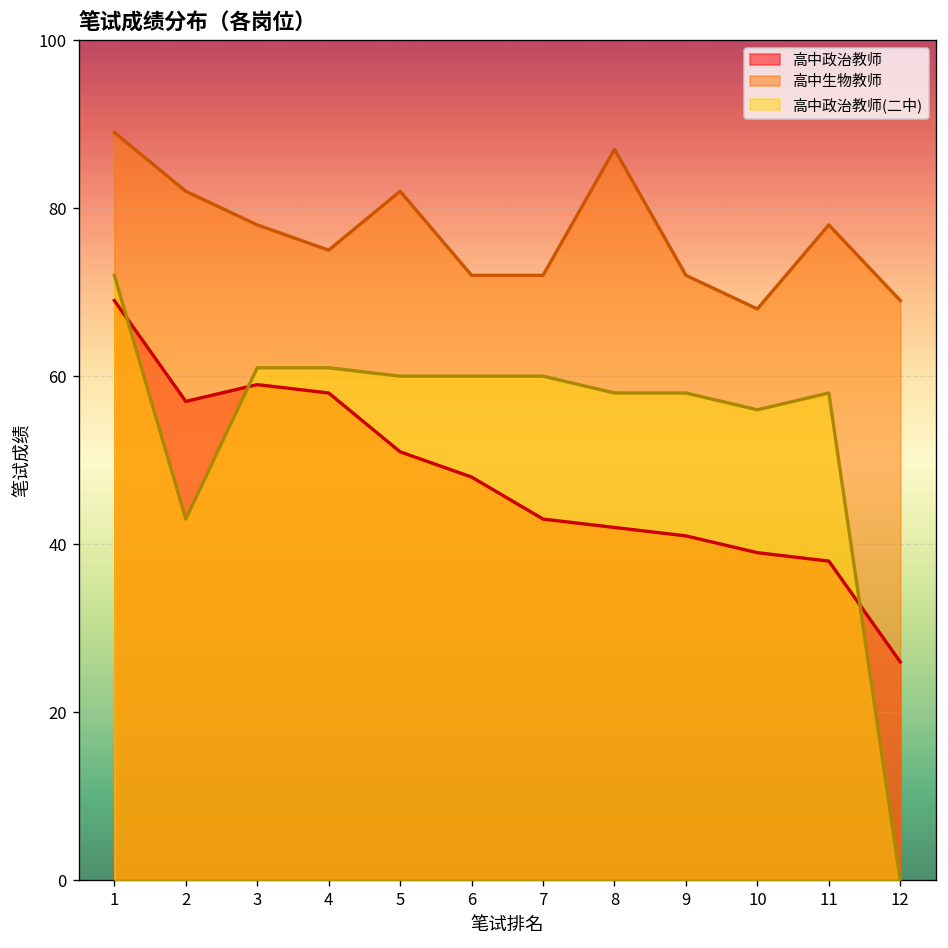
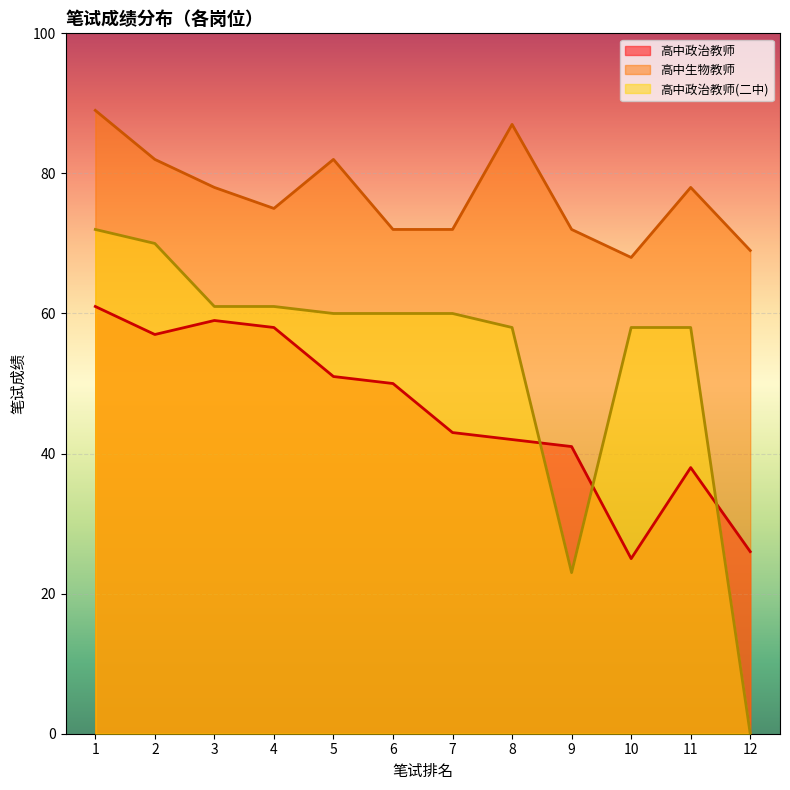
  {
    "高中政治教师": {
-     "1": 69,
+     "1": 61,
      "2": 57,
      "3": 59,
      "4": 58,
      "5": 51,
-     "6": 48,
+     "6": 50,
      "7": 43,
      "8": 42,
      "9": 41,
-     "10": 39,
+     "10": 25,
      "11": 38,
      "12": 26
    },
    "高中生物教师": {
      "1": 89,
      "2": 82,
      "3": 78,
      "4": 75,
      "5": 82,
      "6": 72,
      "7": 72,
      "8": 87,
      "9": 72,
      "10": 68,
      "11": 78,
      "12": 69
    },
    "高中政治教师(二中)": {
      "1": 72,
-     "2": 43,
+     "2": 70,
      "3": 61,
      "4": 61,
      "5": 60,
      "6": 60,
      "7": 60,
      "8": 58,
-     "9": 58,
-     "10": 56,
+     "9": 23,
+     "10": 58,
      "11": 58,
      "12": 0
    }
  }
